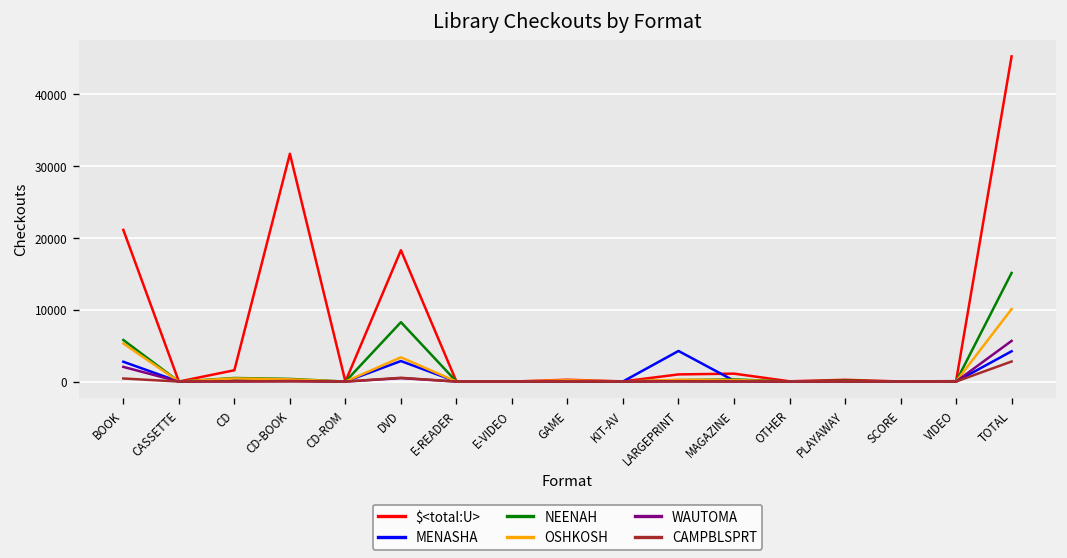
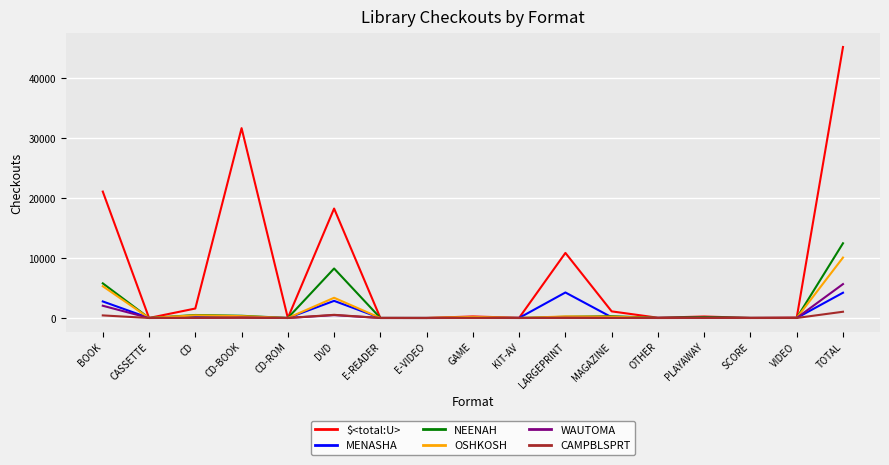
  {
    "$<total:U>": {
      "BOOK": 21000,
      "CD": 2000,
      "CD-BOOK": 32000,
      "DVD": 18000,
-     "LARGEPRINT": 1000,
+     "LARGEPRINT": 11000,
      "MAGAZINE": 1000,
      "TOTAL": 45000
    },
    "MENASHA": {
      "BOOK": 3000,
      "DVD": 3000,
      "LARGEPRINT": 4000,
      "TOTAL": 4000
    },
    "NEENAH": {
      "BOOK": 6000,
      "DVD": 8000,
-     "TOTAL": 15000
+     "TOTAL": 12000
    },
    "OSHKOSH": {
      "BOOK": 5000,
      "DVD": 3000,
      "TOTAL": 10000
    },
    "WAUTOMA": {
      "BOOK": 2000,
      "TOTAL": 6000
    },
    "CAMPBLSPRT": {
      "BOOK": 0,
-     "TOTAL": 3000
+     "TOTAL": 1000
    }
  }
